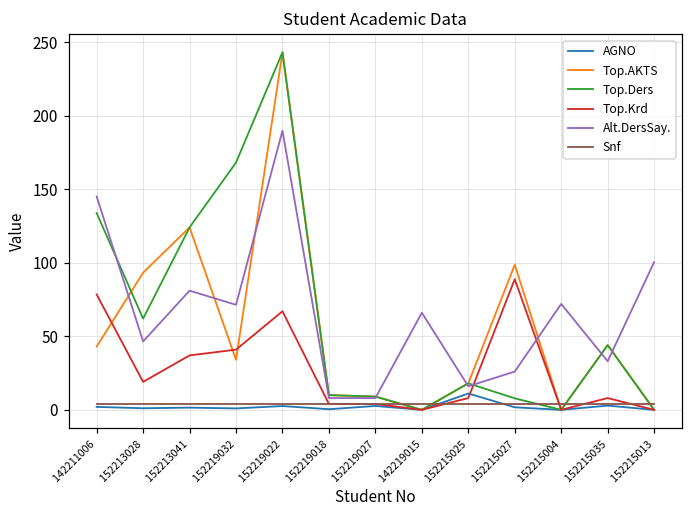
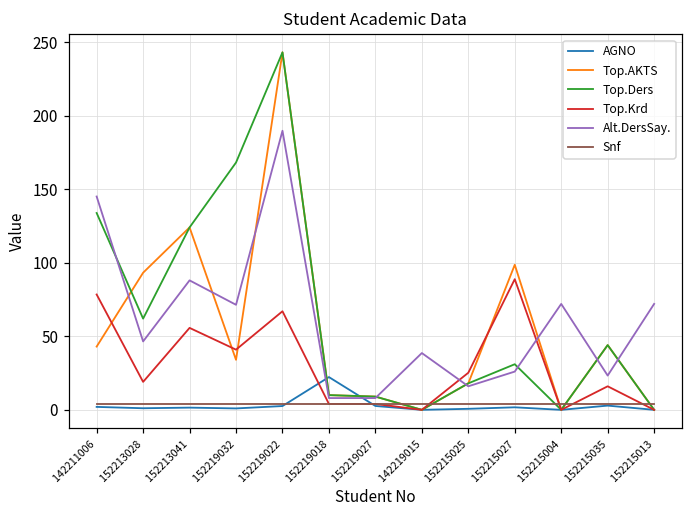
  {
    "AGNO": {
      "142211006": 2,
      "152213028": 1,
      "152213041": 2,
      "152219032": 1,
-     "152219018": 0,
-     "152215025": 11,
+     "152219018": 22,
+     "152215025": 1,
      "152215027": 2
    },
    "Top.AKTS": {
      "142211006": 43,
      "152213028": 93,
      "152219032": 34,
      "152215027": 99
    },
    "Top.Ders": {
      "142211006": 134,
      "152213028": 62,
      "152219032": 168,
-     "152215027": 8
+     "152215027": 31
    },
    "Top.Krd": {
      "142211006": 78,
      "152213028": 19,
-     "152213041": 37,
+     "152213041": 56,
      "152219032": 41,
      "152219022": 67,
-     "152215025": 8,
+     "152215025": 25,
      "152215027": 89,
-     "152215035": 8
+     "152215035": 16
    },
    "Alt.DersSay.": {
      "142211006": 145,
      "152213028": 47,
-     "152213041": 81,
+     "152213041": 88,
      "152219032": 71,
      "152219022": 190,
      "152219018": 8,
-     "142219015": 66,
+     "142219015": 39,
      "152215025": 16,
      "152215027": 26,
      "152215004": 72,
-     "152215035": 33,
-     "152215013": 100
+     "152215035": 23,
+     "152215013": 72
    },
    "Snf": {
      "142211006": 4,
      "152213028": 4,
      "152213041": 4,
      "152219032": 4,
      "142219015": 4,
      "152215025": 4,
      "152215027": 4,
      "152215004": 4,
      "152215013": 4
    }
  }
